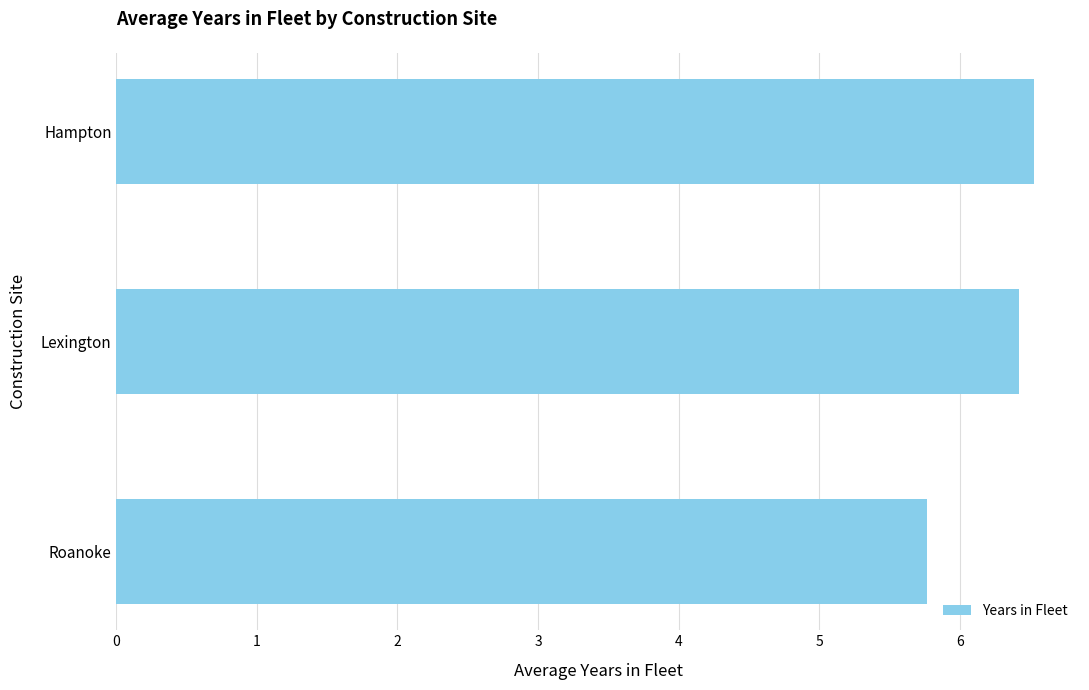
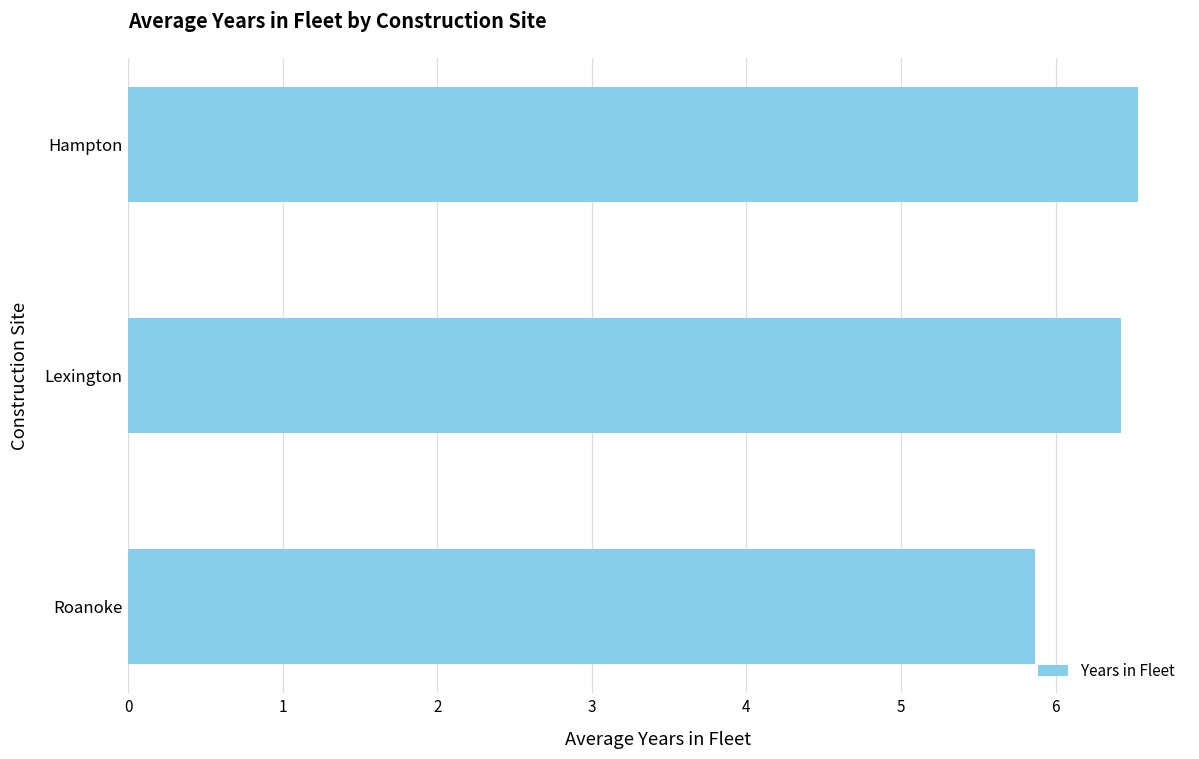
  {
    "Hampton": 6.53,
    "Lexington": 6.42,
-   "Roanoke": 5.77
+   "Roanoke": 5.87
  }
